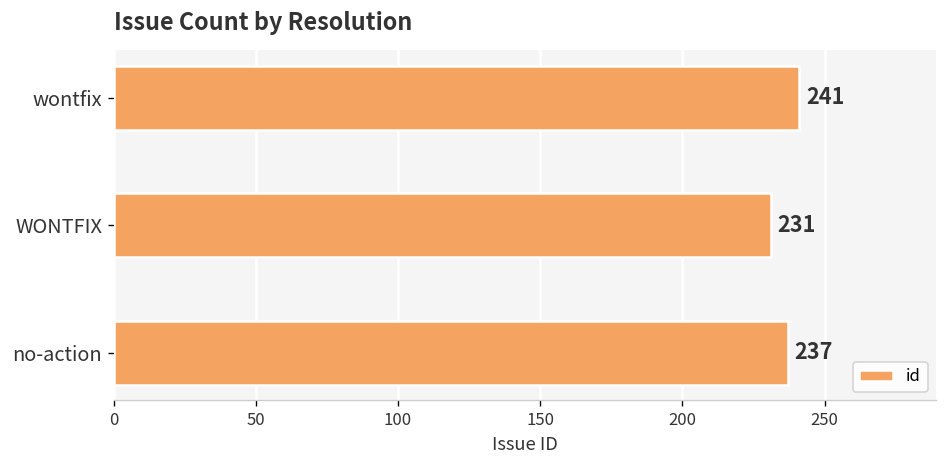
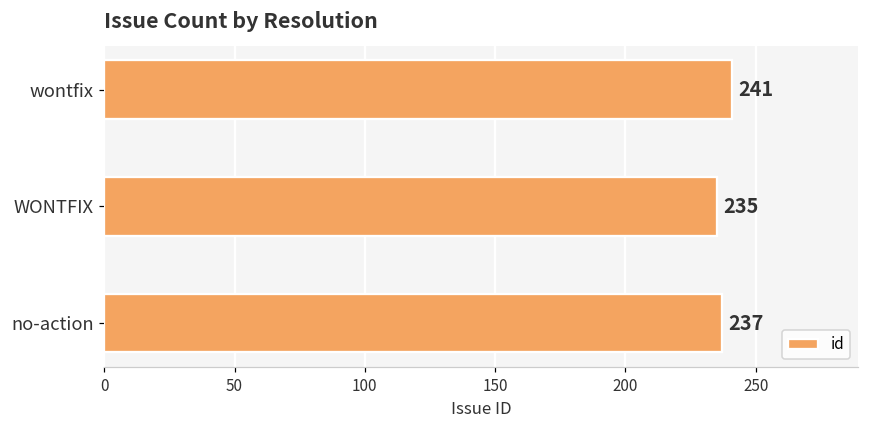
  {
    "wontfix": 241,
-   "WONTFIX": 231,
+   "WONTFIX": 235,
    "no-action": 237
  }
